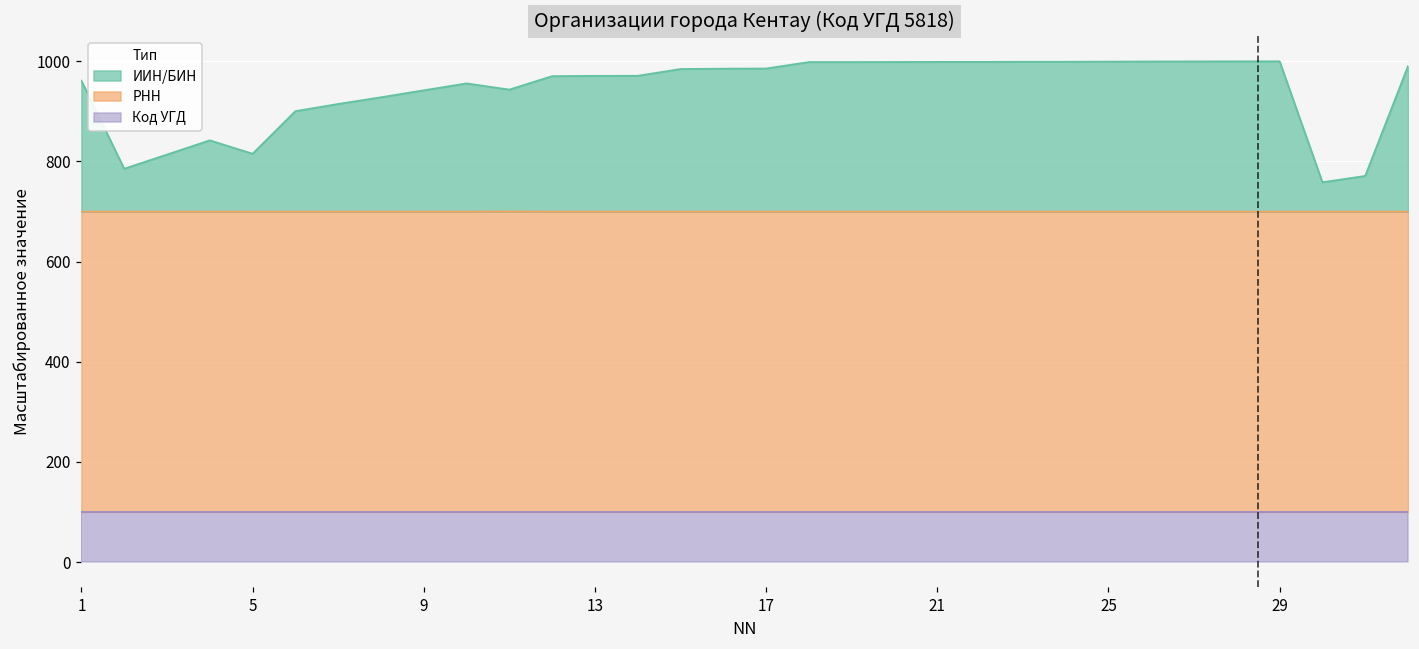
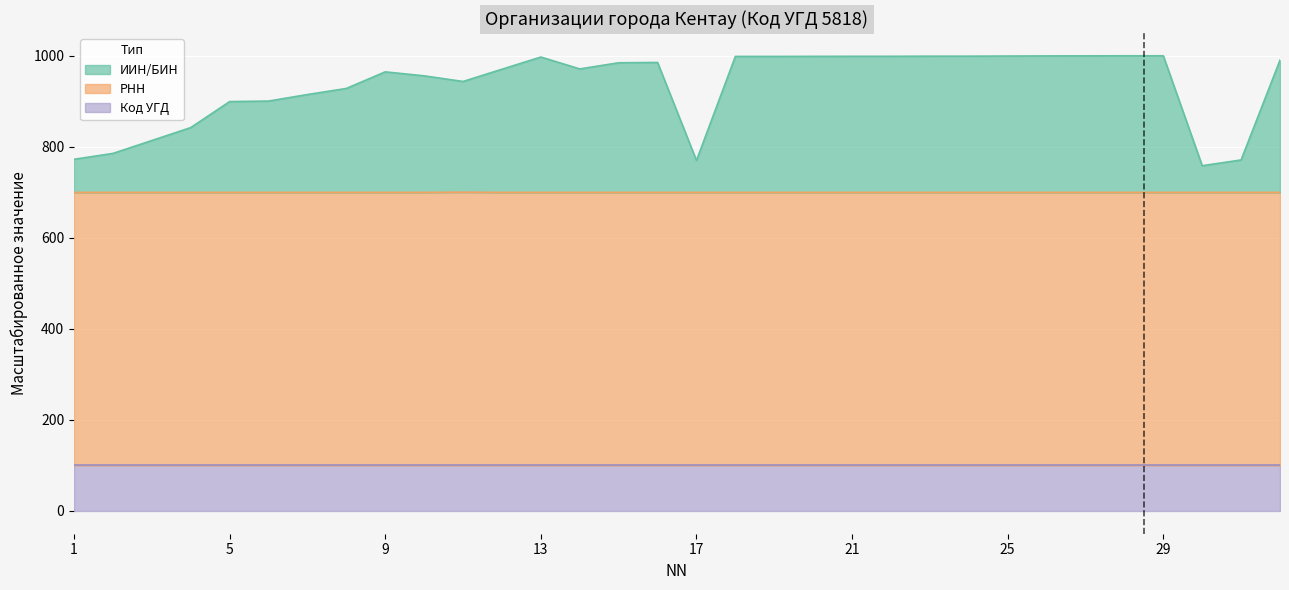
  {
    "Код УГД": {
      "1": 100,
      "5": 100,
      "9": 100,
      "13": 100,
      "17": 100,
      "21": 100,
      "25": 100,
      "29": 100
    },
    "РНН": {
      "1": 600,
      "5": 600,
      "9": 600,
      "13": 600,
      "17": 600,
      "21": 600,
      "25": 600,
      "29": 600
    },
    "ИИН/БИН": {
-     "1": 260,
-     "5": 120,
-     "9": 240,
-     "13": 270,
-     "17": 290,
+     "1": 70,
+     "5": 200,
+     "9": 260,
+     "13": 300,
+     "17": 70,
      "21": 300,
      "25": 300,
      "29": 300
    }
  }
